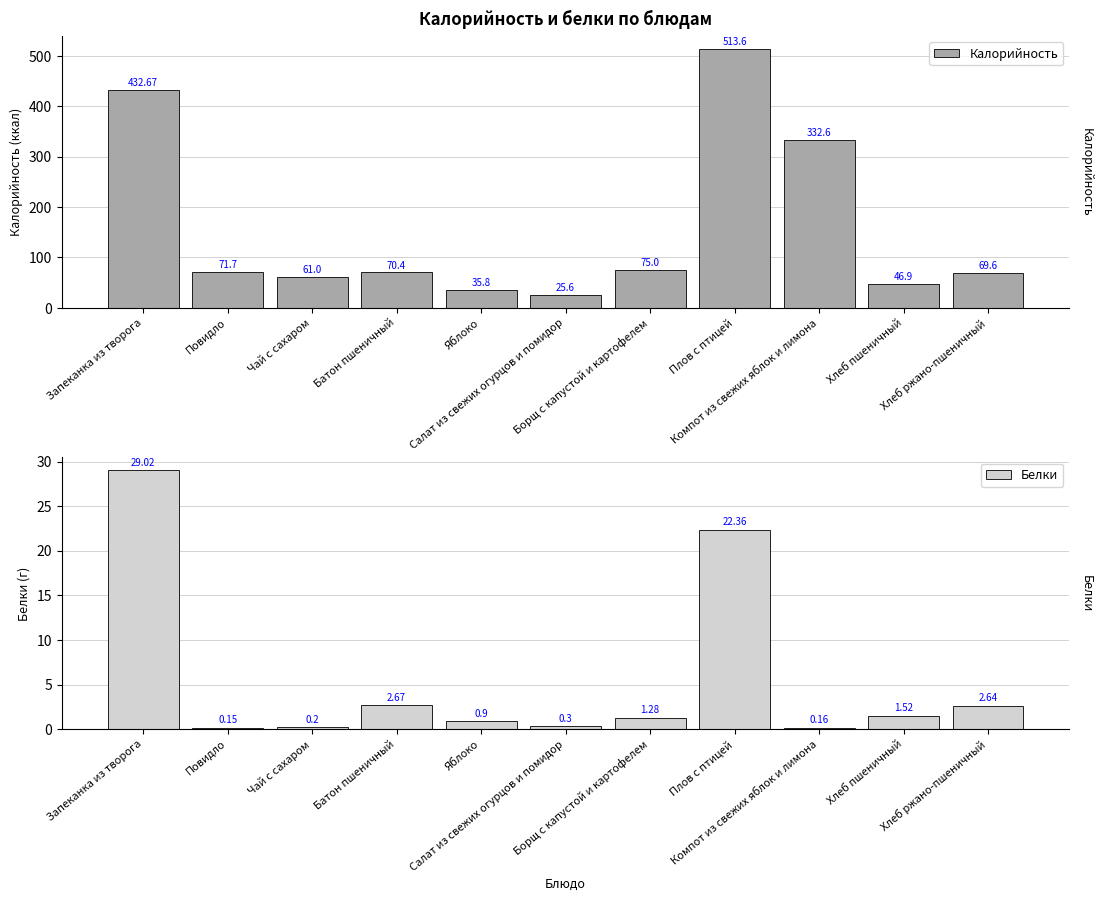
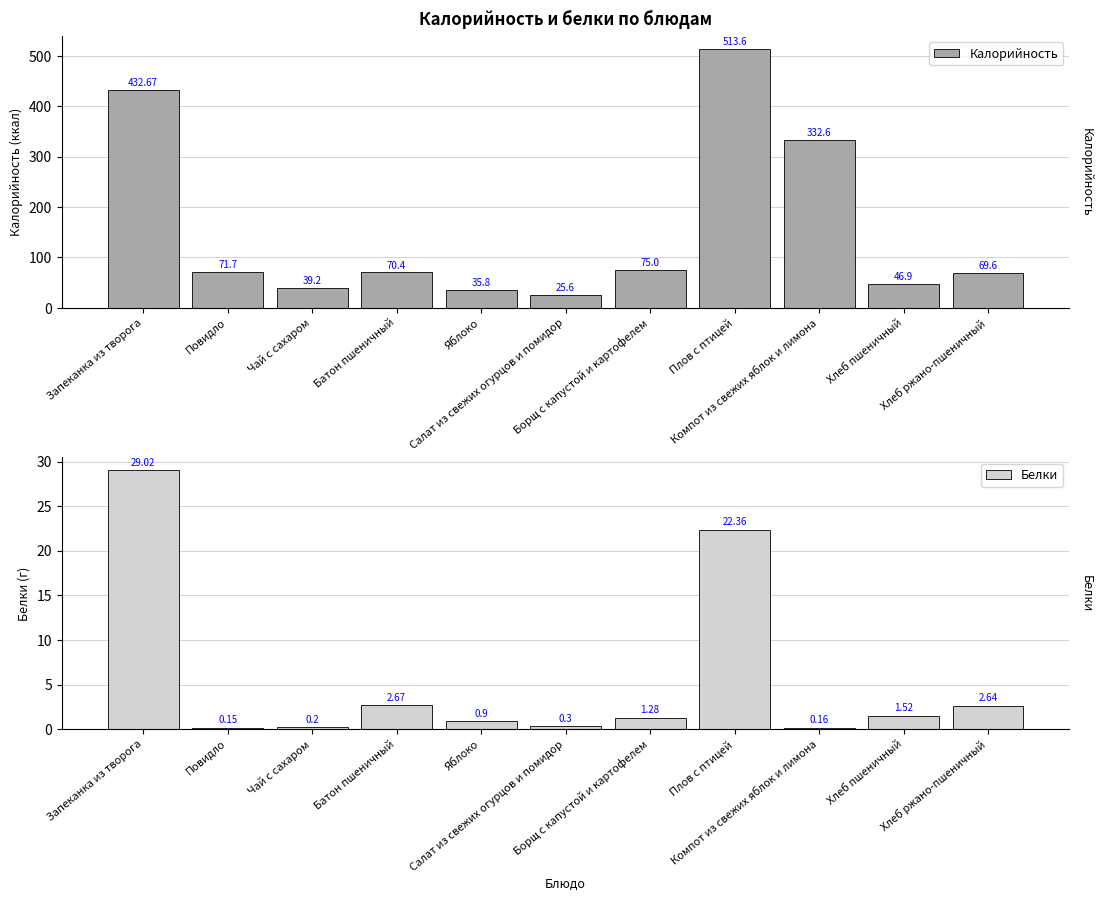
  {
    "Калорийность и белки по блюдам": {
      "Запеканка из творога": 432.67,
      "Повидло": 71.7,
-     "Чай с сахаром": 61.0,
+     "Чай с сахаром": 39.2,
      "Батон пшеничный": 70.4,
      "Яблоко": 35.8,
      "Салат из свежих огурцов и помидор": 25.6,
      "Борщ с капустой и картофелем": 75.0,
      "Плов с птицей": 513.6,
      "Компот из свежих яблок и лимона": 332.6,
      "Хлеб пшеничный": 46.9,
      "Хлеб ржано-пшеничный": 69.6
    }
  }
